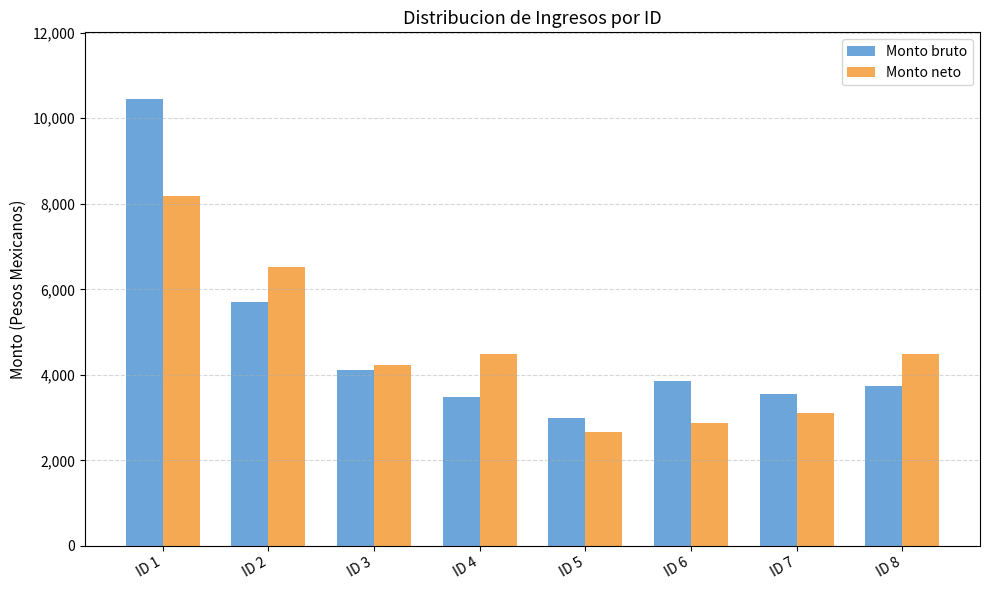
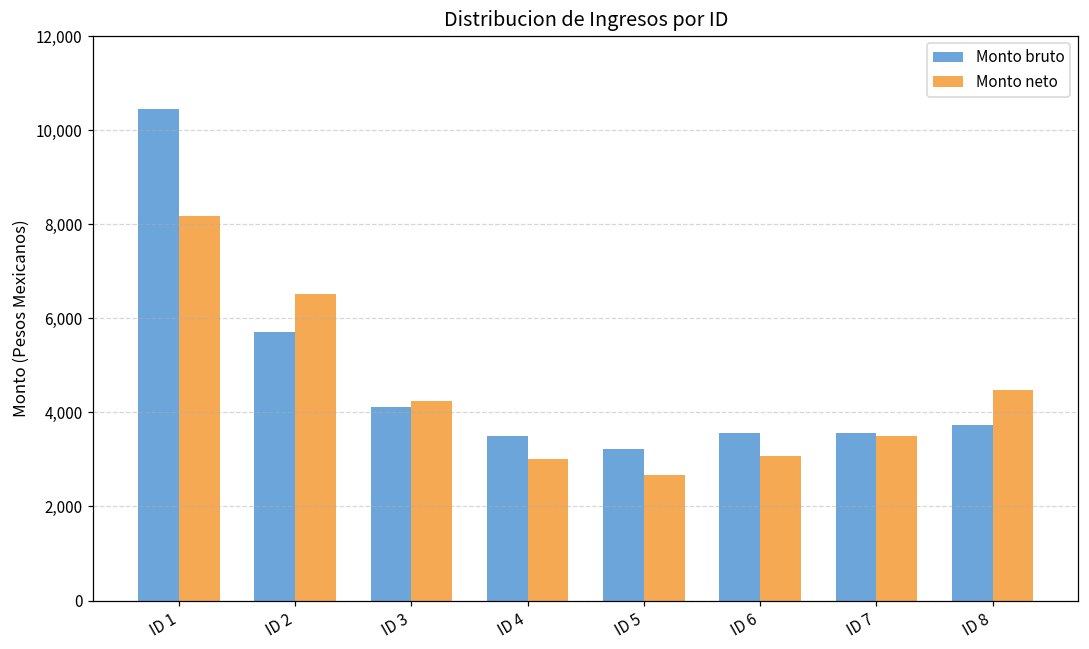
  {
    "Monto bruto": {
      "ID 1": "10,400",
      "ID 2": "5,700",
      "ID 3": "4,100",
      "ID 4": "3,500",
-     "ID 5": "3,000",
-     "ID 6": "3,900",
+     "ID 5": "3,200",
+     "ID 6": "3,600",
      "ID 7": "3,600",
      "ID 8": "3,700"
    },
    "Monto neto": {
      "ID 1": "8,200",
      "ID 2": "6,500",
      "ID 3": "4,200",
-     "ID 4": "4,500",
+     "ID 4": "3,000",
      "ID 5": "2,700",
-     "ID 6": "2,900",
-     "ID 7": "3,100",
+     "ID 6": "3,100",
+     "ID 7": "3,500",
      "ID 8": "4,500"
    }
  }
